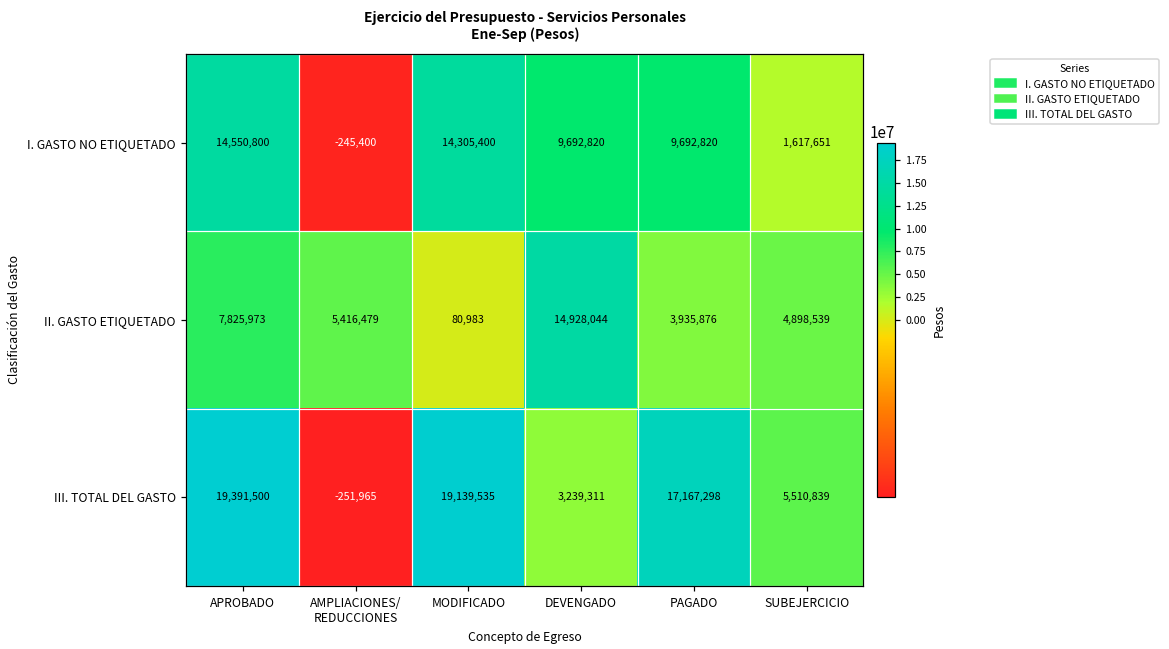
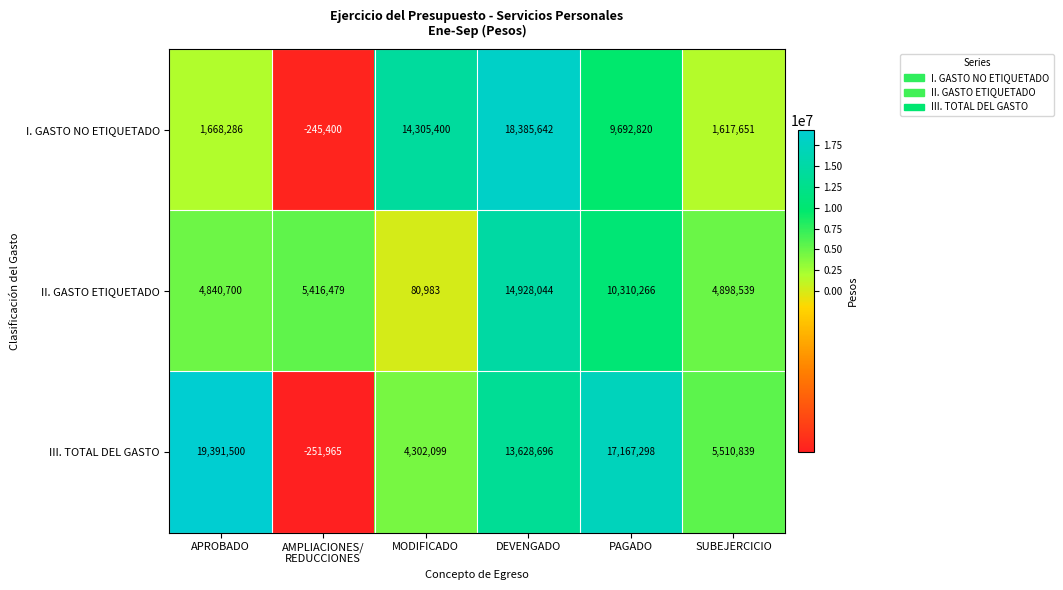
  {
    "I. GASTO NO ETIQUETADO": {
-     "APROBADO": "14,550,800",
+     "APROBADO": "1,668,286",
      "AMPLIACIONES/ REDUCCIONES": "-245,400",
      "MODIFICADO": "14,305,400",
-     "DEVENGADO": "9,692,820",
+     "DEVENGADO": "18,385,642",
      "PAGADO": "9,692,820",
      "SUBEJERCICIO": "1,617,651"
    },
    "II. GASTO ETIQUETADO": {
-     "APROBADO": "7,825,973",
+     "APROBADO": "4,840,700",
      "AMPLIACIONES/ REDUCCIONES": "5,416,479",
      "MODIFICADO": "80,983",
      "DEVENGADO": "14,928,044",
-     "PAGADO": "3,935,876",
+     "PAGADO": "10,310,266",
      "SUBEJERCICIO": "4,898,539"
    },
    "III. TOTAL DEL GASTO": {
      "APROBADO": "19,391,500",
      "AMPLIACIONES/ REDUCCIONES": "-251,965",
-     "MODIFICADO": "19,139,535",
-     "DEVENGADO": "3,239,311",
+     "MODIFICADO": "4,302,099",
+     "DEVENGADO": "13,628,696",
      "PAGADO": "17,167,298",
      "SUBEJERCICIO": "5,510,839"
    }
  }
